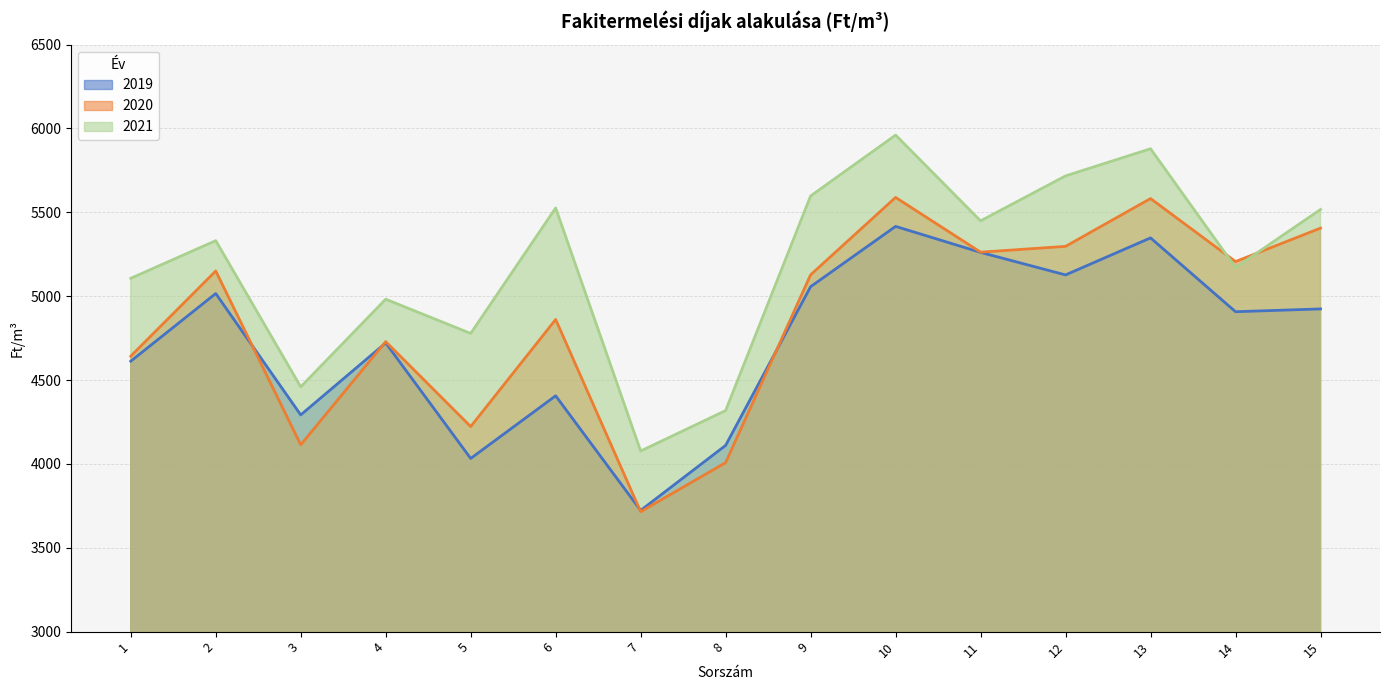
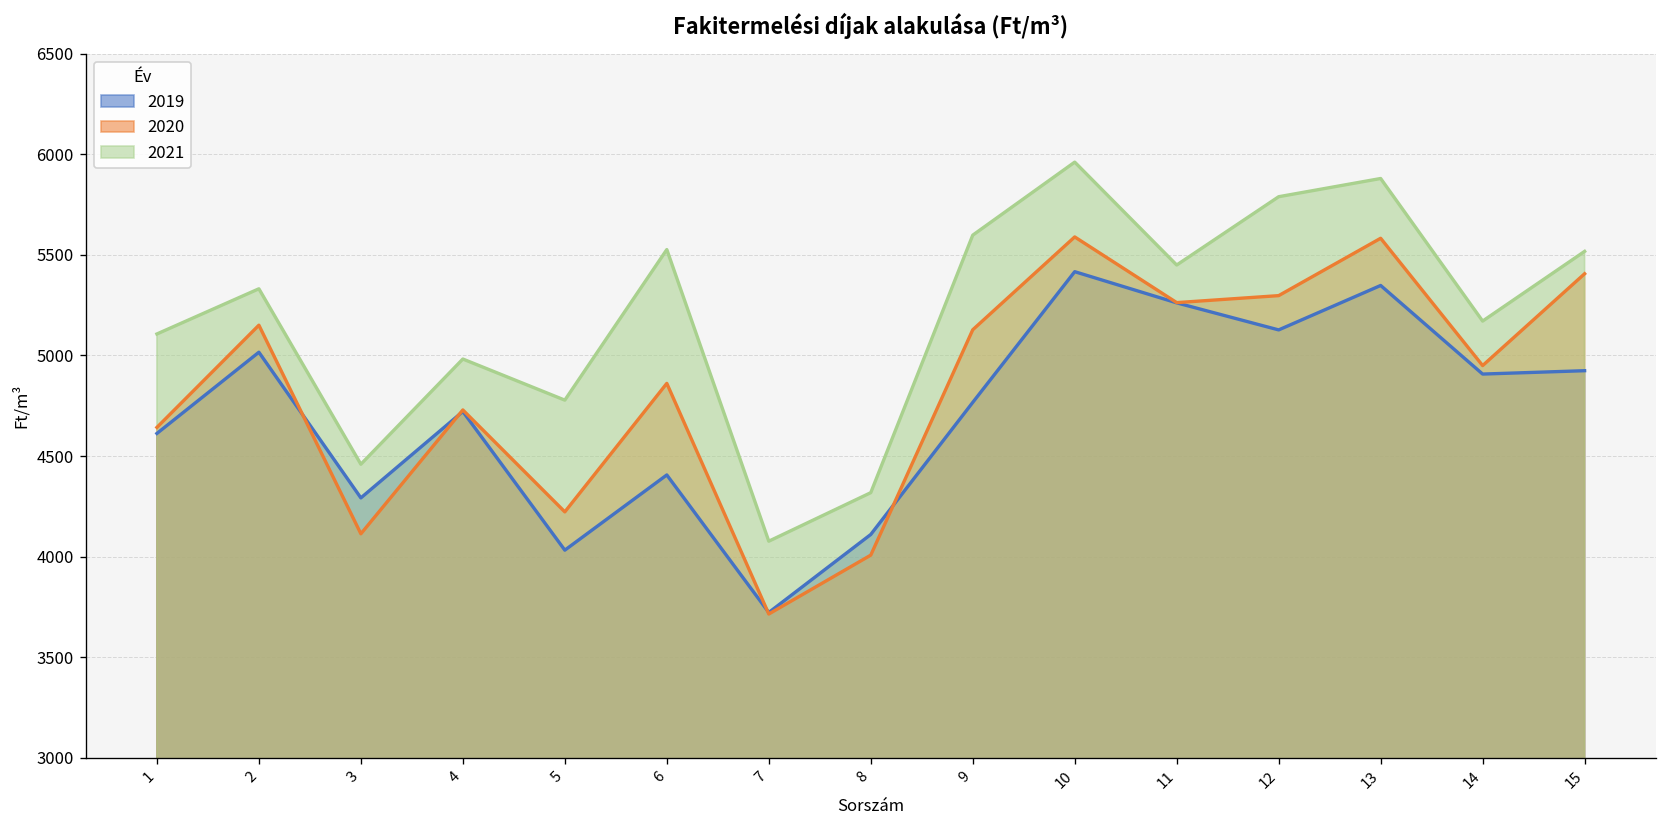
  {
    "2019": {
      "1": 4610,
      "2": 5020,
      "3": 4290,
      "5": 4030,
      "6": 4410,
      "8": 4110,
-     "9": 5060,
+     "9": 4770,
      "10": 5420,
      "12": 5130,
      "13": 5350,
      "14": 4910,
      "15": 4920
    },
    "2020": {
      "1": 4640,
      "2": 5150,
      "3": 4110,
      "5": 4220,
      "6": 4860,
      "8": 4010,
      "9": 5130,
      "10": 5590,
      "12": 5300,
      "13": 5580,
-     "14": 5210,
+     "14": 4950,
      "15": 5410
    },
    "2021": {
      "1": 5110,
      "2": 5330,
      "3": 4460,
      "4": 4980,
      "5": 4780,
      "6": 5530,
      "7": 4080,
      "8": 4320,
      "9": 5600,
      "10": 5960,
      "11": 5450,
-     "12": 5720,
+     "12": 5790,
      "13": 5880,
      "14": 5170,
      "15": 5520
    }
  }
